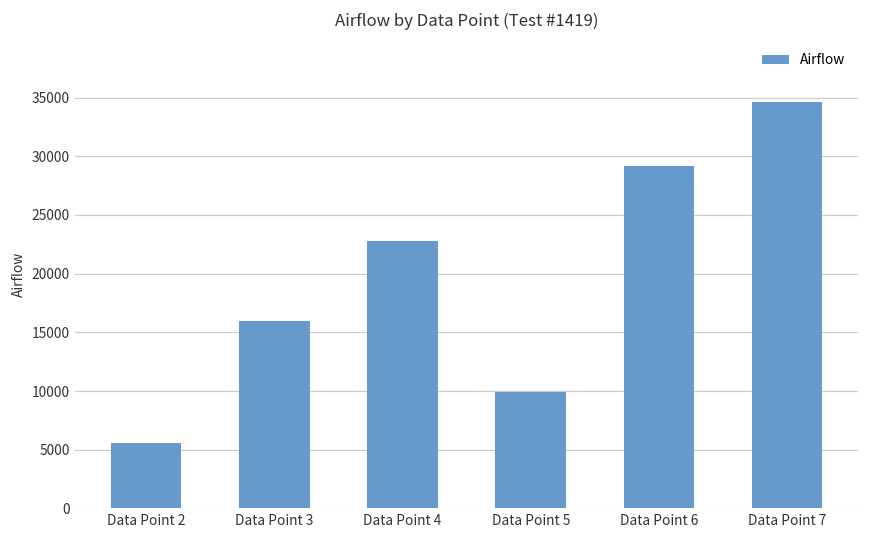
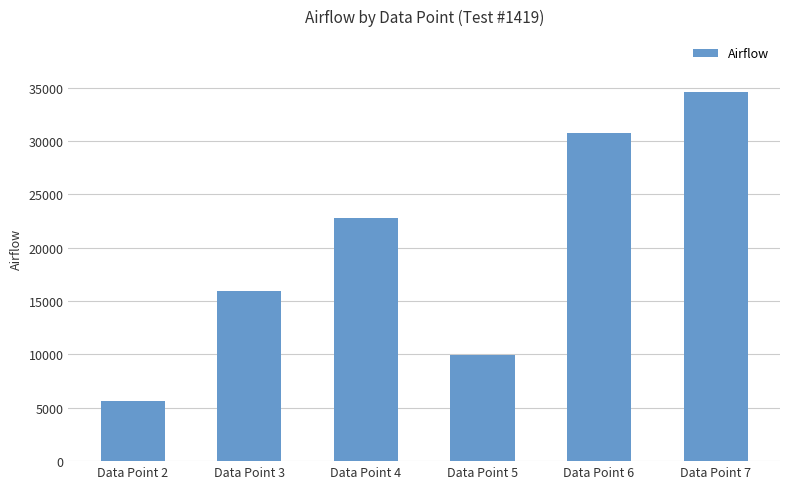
  {
    "Data Point 2": 5600,
    "Data Point 3": 15900,
    "Data Point 4": 22800,
    "Data Point 5": 9900,
-   "Data Point 6": 29200,
+   "Data Point 6": 30800,
    "Data Point 7": 34600
  }
